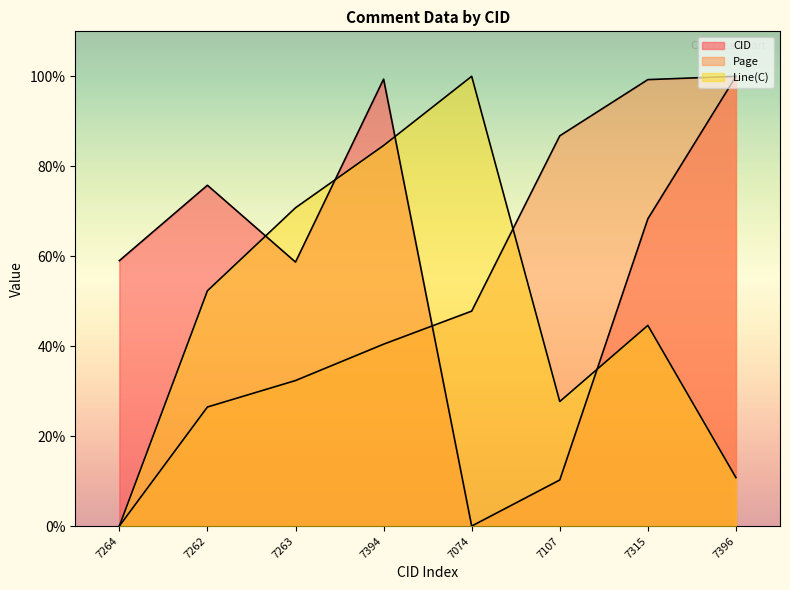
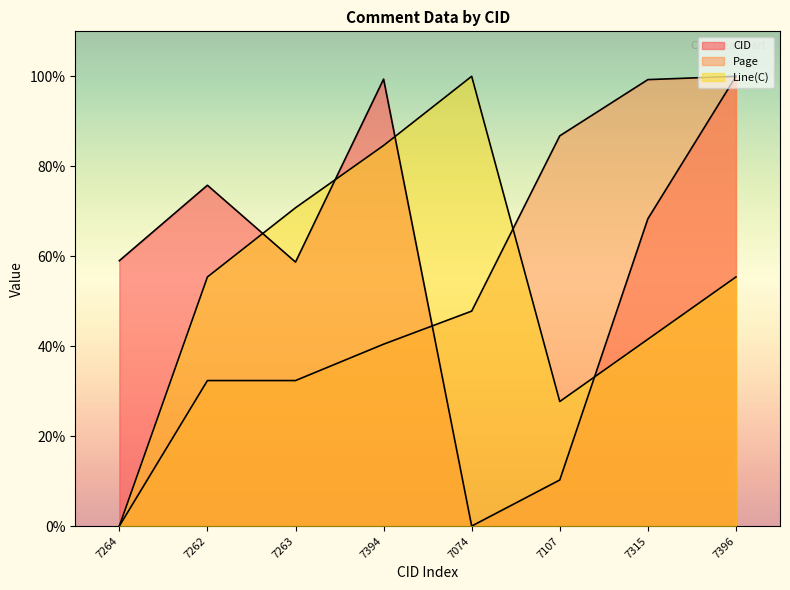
  {
    "CID": {
      "7264": "59%",
      "7262": "76%",
      "7263": "59%",
      "7394": "99%",
      "7074": "0%",
      "7107": "10%",
      "7315": "68%"
    },
    "Page": {
-     "7262": "26%",
+     "7262": "32%",
      "7263": "32%",
      "7394": "40%",
      "7074": "48%",
      "7107": "87%",
      "7315": "99%"
    },
    "Line(C)": {
-     "7262": "52%",
+     "7262": "55%",
      "7263": "71%",
      "7394": "85%",
      "7074": "100%",
      "7107": "28%",
-     "7315": "45%",
-     "7396": "11%"
+     "7315": "42%",
+     "7396": "55%"
    }
  }
